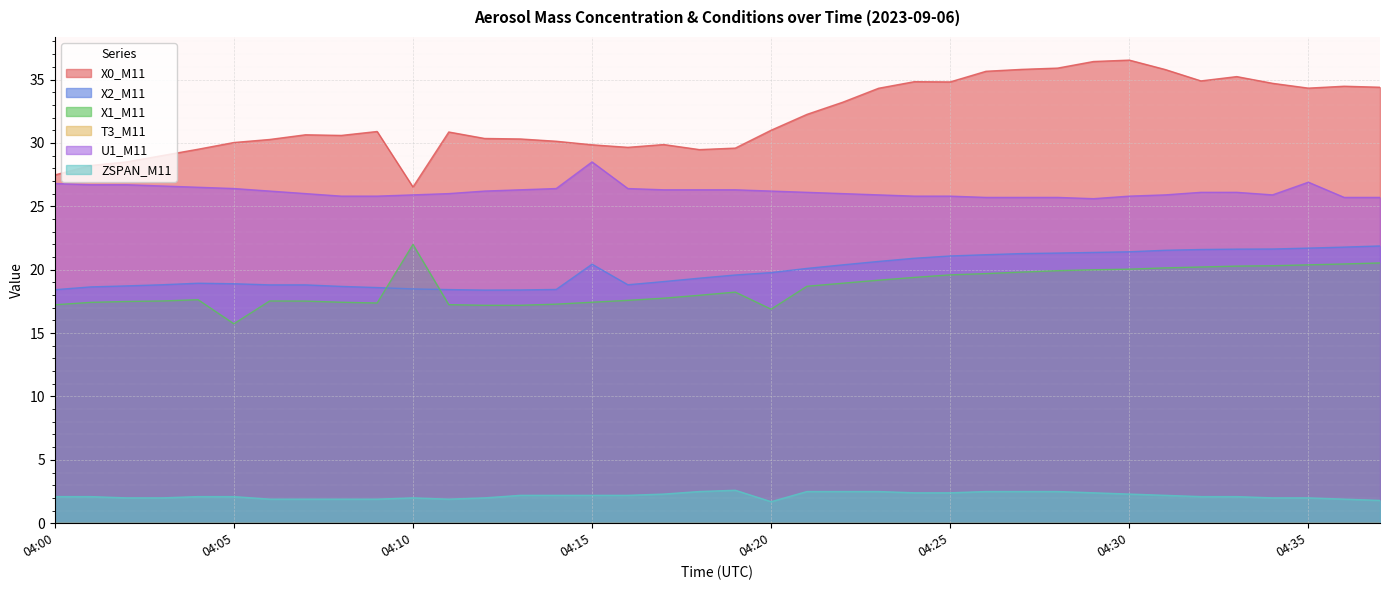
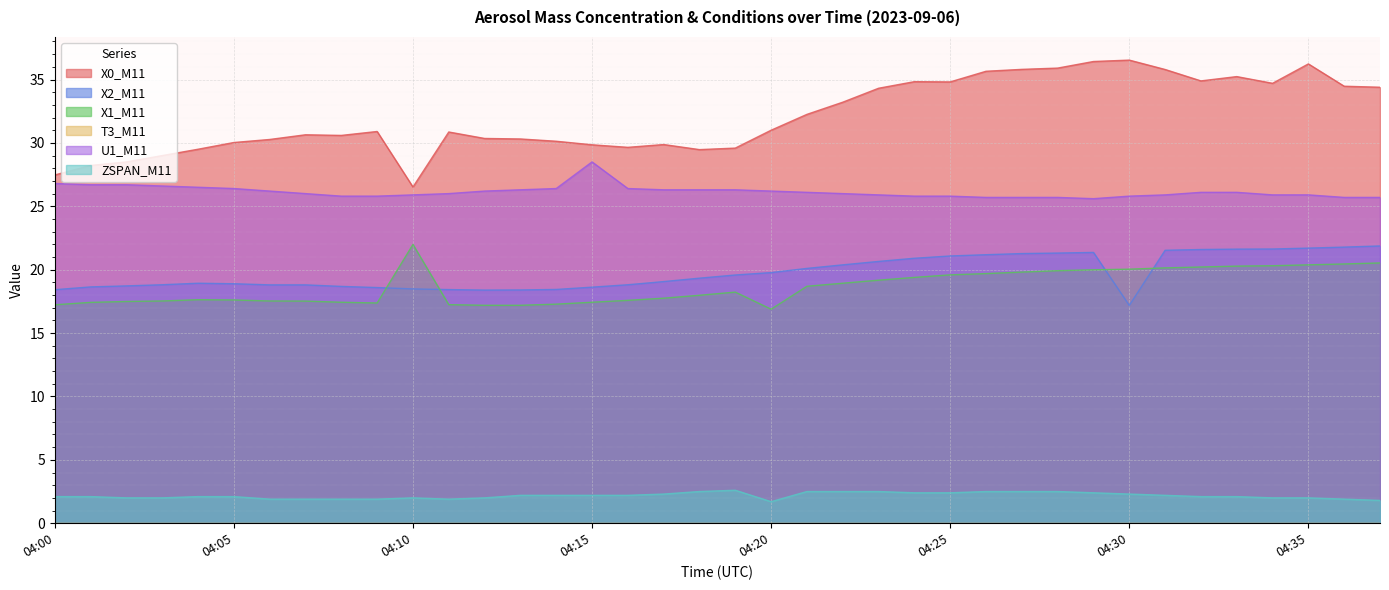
  {
    "X0_M11": {
      "04:00": 27.5,
      "04:05": 30.0,
      "04:10": 26.5,
      "04:15": 29.9,
      "04:20": 31.0,
      "04:25": 34.8,
      "04:30": 36.5,
-     "04:35": 34.3
+     "04:35": 36.2
    },
    "X2_M11": {
      "04:00": 18.4,
      "04:05": 18.9,
      "04:10": 18.5,
-     "04:15": 20.4,
+     "04:15": 18.6,
      "04:20": 19.8,
      "04:25": 21.1,
-     "04:30": 21.4,
+     "04:30": 17.2,
      "04:35": 21.7
    },
    "X1_M11": {
      "04:00": 17.2,
-     "04:05": 15.7,
+     "04:05": 17.6,
      "04:10": 22.0,
      "04:15": 17.4,
      "04:20": 16.9,
      "04:25": 19.6,
      "04:30": 20.0,
      "04:35": 20.4
    },
    "T3_M11": {
      "04:00": 0.0,
      "04:05": 0.0,
      "04:10": 0.0,
      "04:15": 0.0,
      "04:20": 0.0,
      "04:25": 0.0,
      "04:30": 0.0,
      "04:35": 0.0
    },
    "U1_M11": {
      "04:00": 26.8,
      "04:05": 26.4,
      "04:10": 25.9,
      "04:15": 28.5,
      "04:20": 26.2,
      "04:25": 25.8,
      "04:30": 25.8,
-     "04:35": 26.9
+     "04:35": 25.9
    },
    "ZSPAN_M11": {
      "04:00": 2.1,
      "04:05": 2.1,
      "04:10": 2.0,
      "04:15": 2.2,
      "04:20": 1.7,
      "04:25": 2.4,
      "04:30": 2.3,
      "04:35": 2.0
    }
  }
